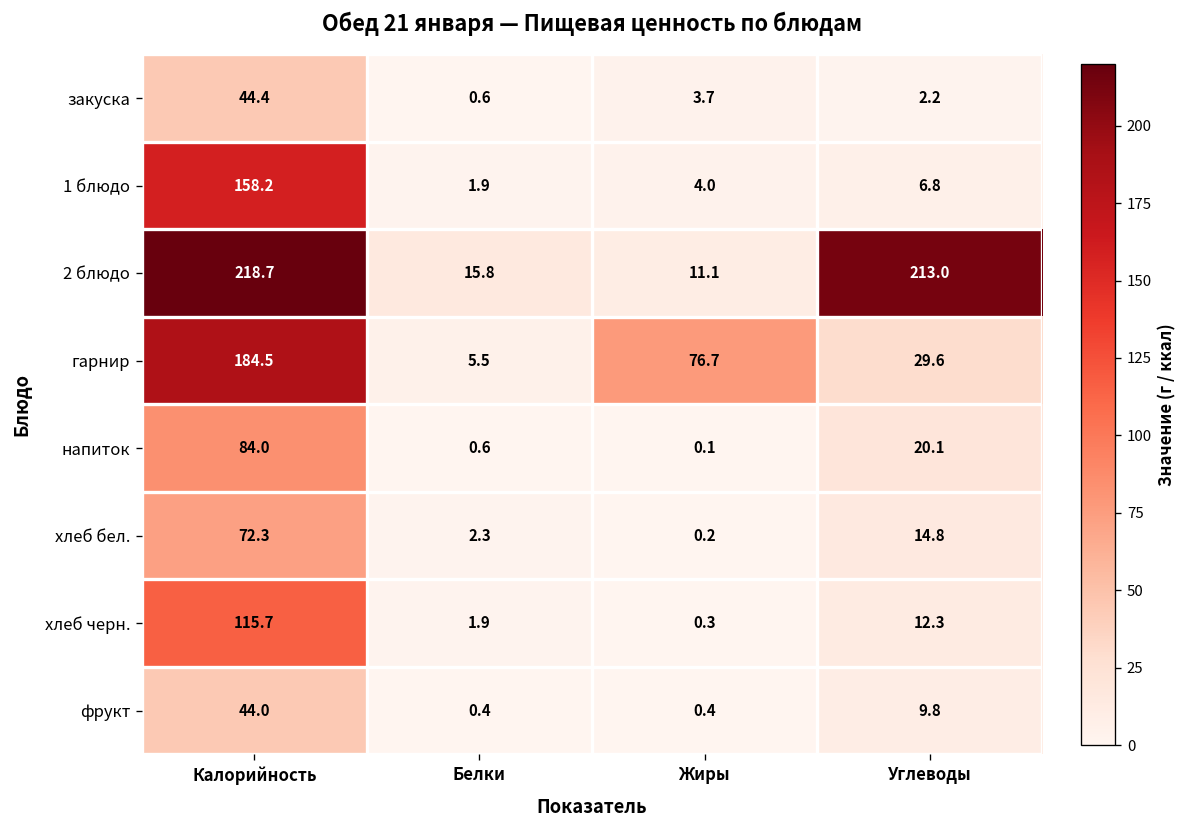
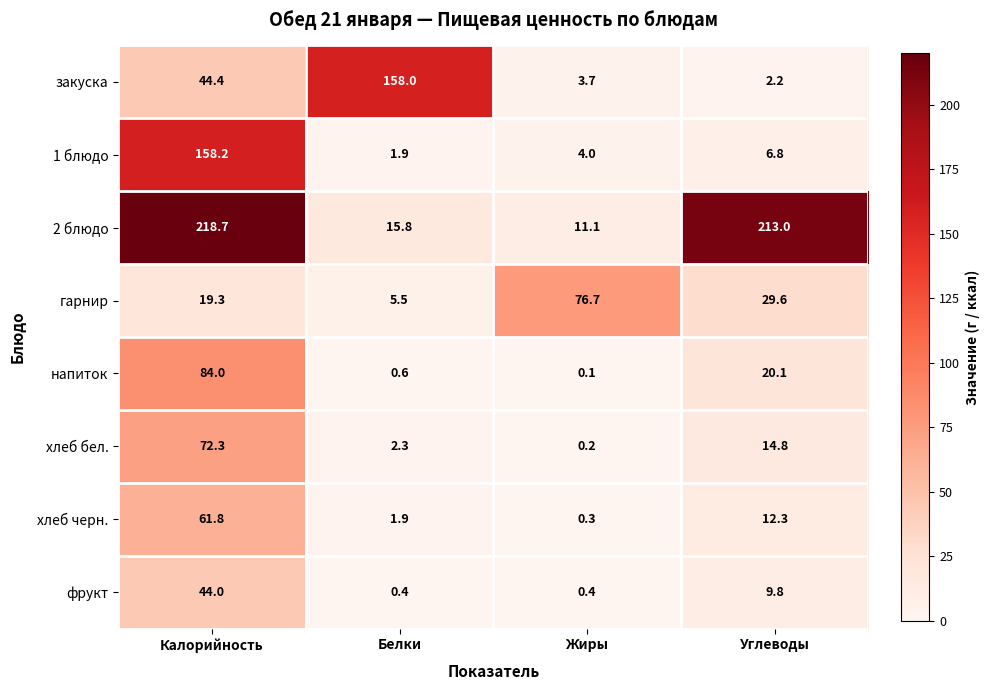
  {
    "закуска": {
      "Калорийность": 44.4,
-     "Белки": 0.6,
+     "Белки": 158.0,
      "Жиры": 3.7,
      "Углеводы": 2.2
    },
    "1 блюдо": {
      "Калорийность": 158.2,
      "Белки": 1.9,
      "Жиры": 4.0,
      "Углеводы": 6.8
    },
    "2 блюдо": {
      "Калорийность": 218.7,
      "Белки": 15.8,
      "Жиры": 11.1,
      "Углеводы": 213.0
    },
    "гарнир": {
-     "Калорийность": 184.5,
+     "Калорийность": 19.3,
      "Белки": 5.5,
      "Жиры": 76.7,
      "Углеводы": 29.6
    },
    "напиток": {
      "Калорийность": 84.0,
      "Белки": 0.6,
      "Жиры": 0.1,
      "Углеводы": 20.1
    },
    "хлеб бел.": {
      "Калорийность": 72.3,
      "Белки": 2.3,
      "Жиры": 0.2,
      "Углеводы": 14.8
    },
    "хлеб черн.": {
-     "Калорийность": 115.7,
+     "Калорийность": 61.8,
      "Белки": 1.9,
      "Жиры": 0.3,
      "Углеводы": 12.3
    },
    "фрукт": {
      "Калорийность": 44.0,
      "Белки": 0.4,
      "Жиры": 0.4,
      "Углеводы": 9.8
    }
  }
